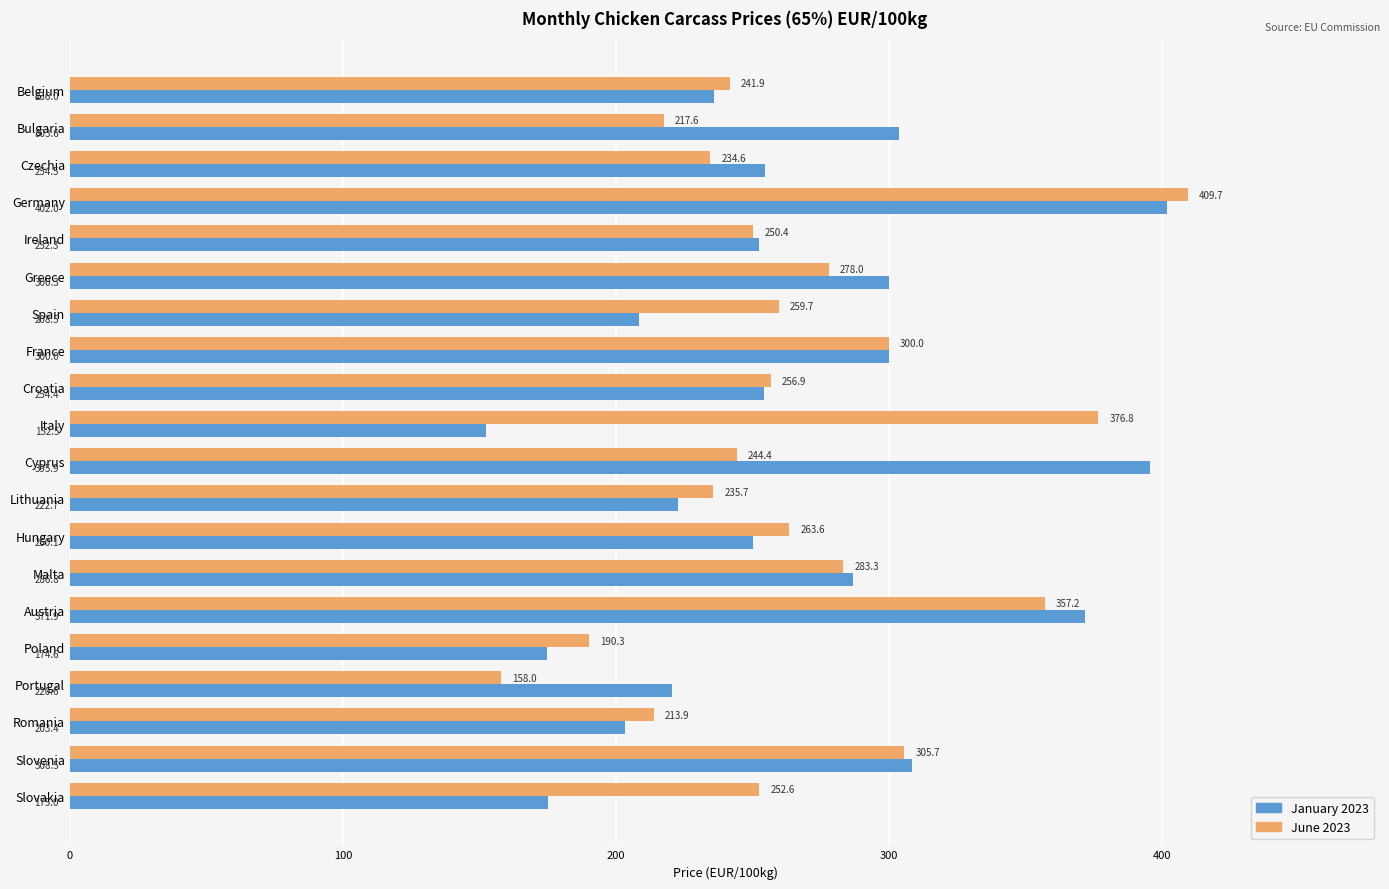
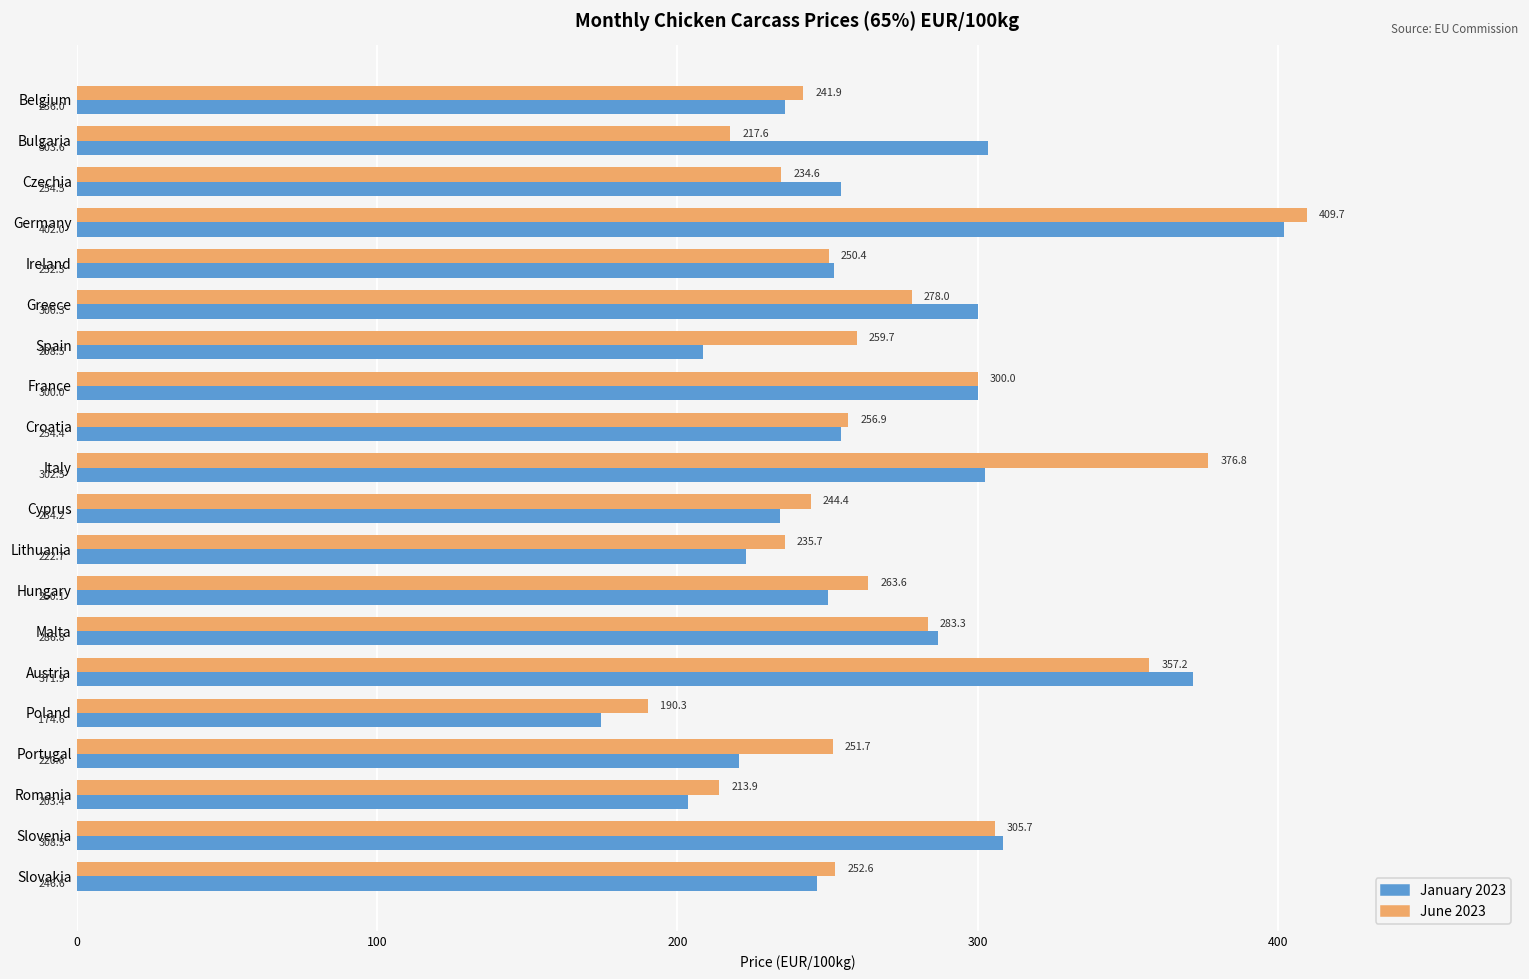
  {
    "January 2023": {
-     "Italy": 152.5,
-     "Cyprus": 395.9,
-     "Slovakia": 175.0
+     "Italy": 302.5,
+     "Cyprus": 234.2,
+     "Slovakia": 246.6
    },
    "June 2023": {
      "Belgium": 241.9,
      "Bulgaria": 217.6,
      "Czechia": 234.6,
      "Germany": 409.7,
      "Ireland": 250.4,
      "Greece": 278.0,
      "Spain": 259.7,
      "France": 300.0,
      "Croatia": 256.9,
      "Italy": 376.8,
      "Cyprus": 244.4,
      "Lithuania": 235.7,
      "Hungary": 263.6,
      "Malta": 283.3,
      "Austria": 357.2,
      "Poland": 190.3,
-     "Portugal": 158.0,
+     "Portugal": 251.7,
      "Romania": 213.9,
      "Slovenia": 305.7,
      "Slovakia": 252.6
    }
  }
